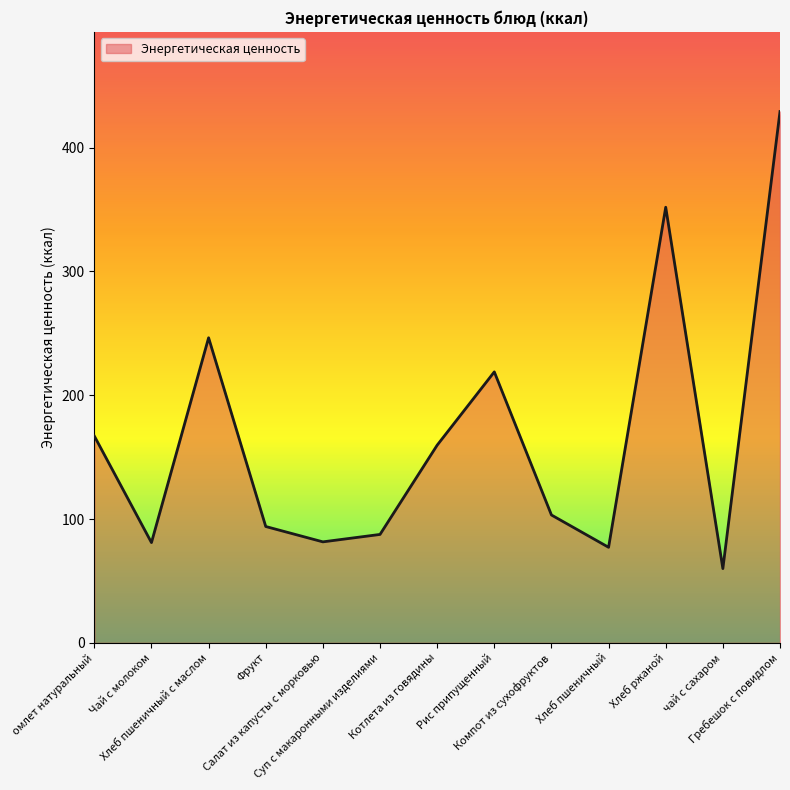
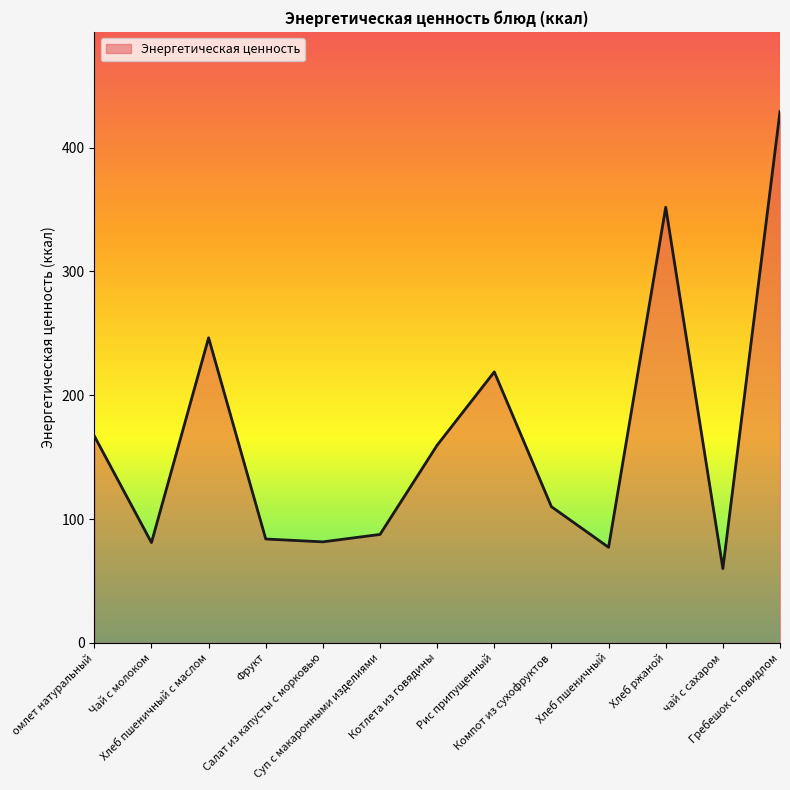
  {
    "омлет натуральный": 167,
    "Чай с молоком": 81,
    "Хлеб пшеничный с маслом": 246,
-   "Фрукт": 94,
+   "Фрукт": 84,
    "Салат из капусты с морковью": 82,
    "Суп с макаронными изделиями": 88,
    "Котлета из говядины": 160,
    "Рис припущенный": 219,
-   "Компот из сухофруктов": 103,
+   "Компот из сухофруктов": 110,
    "Хлеб пшеничный": 77,
    "Хлеб ржаной": 352,
    "чай с сахаром": 60,
    "Гребешок с повидлом": 429
  }
